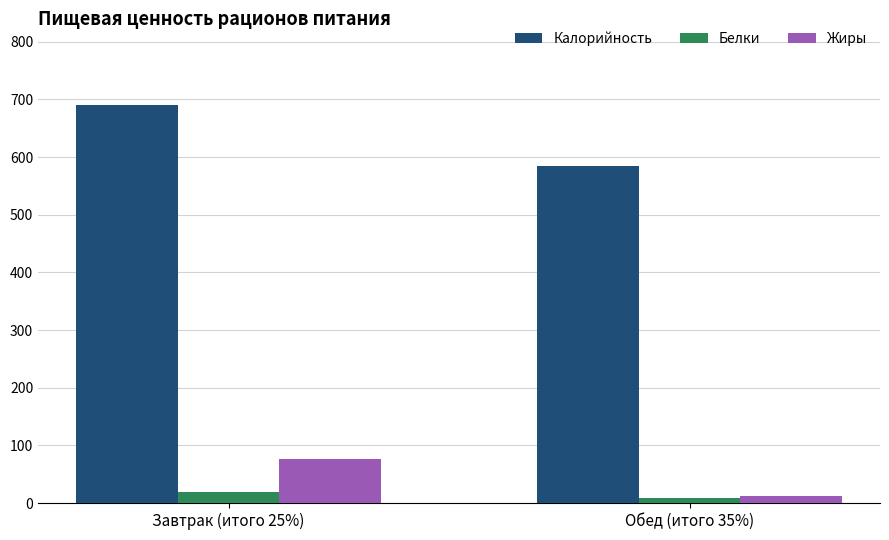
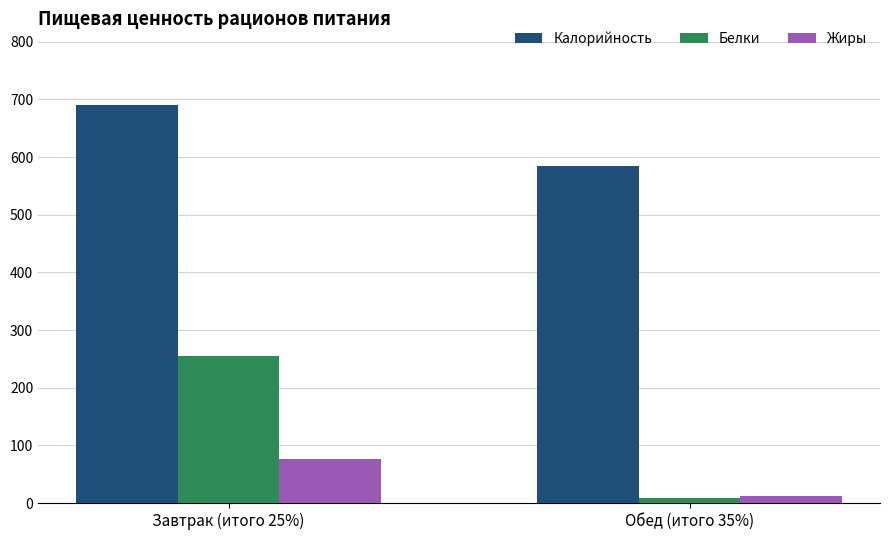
  {
    "Калорийность": {
      "Завтрак (итого 25%)": 690,
      "Обед (итого 35%)": 580
    },
    "Белки": {
-     "Завтрак (итого 25%)": 20,
+     "Завтрак (итого 25%)": 260,
      "Обед (итого 35%)": 10
    },
    "Жиры": {
      "Завтрак (итого 25%)": 80,
      "Обед (итого 35%)": 10
    }
  }
